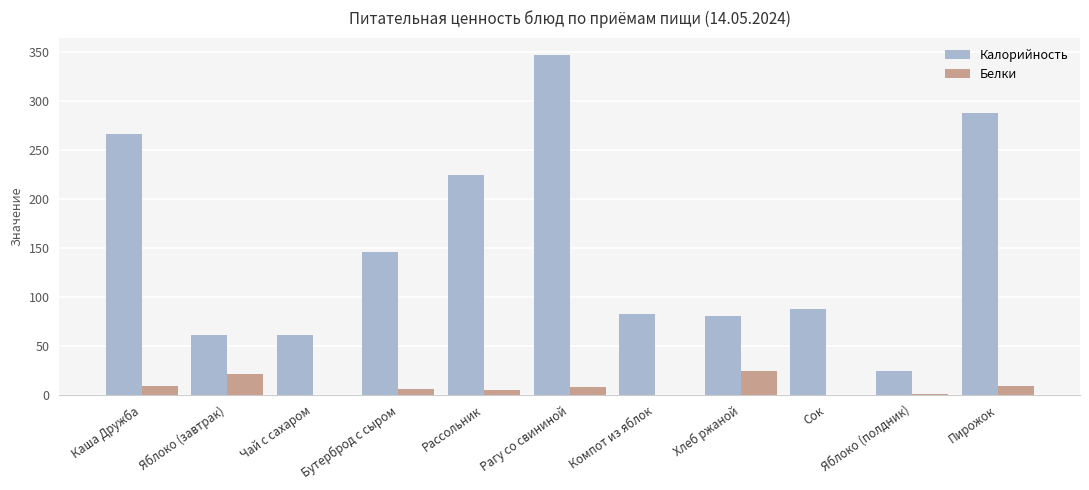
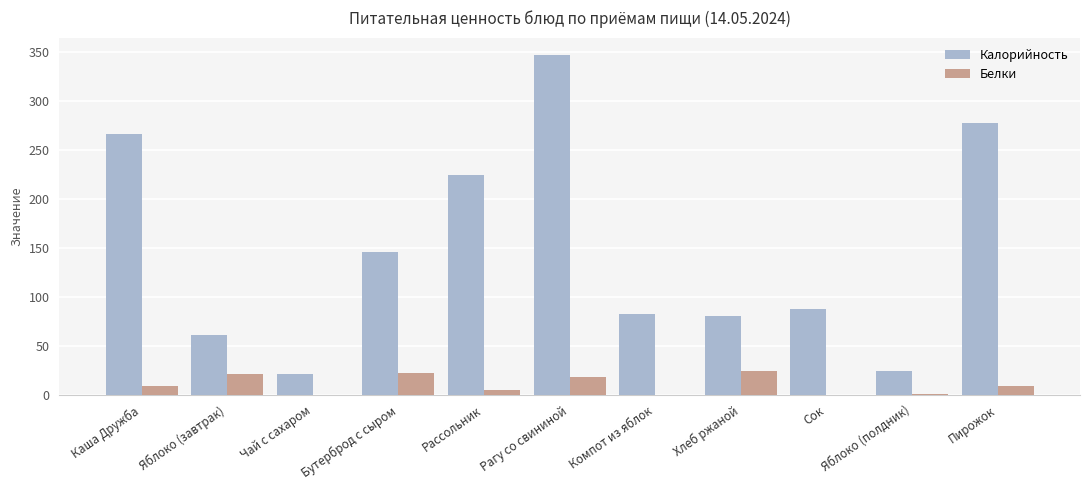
  {
    "Калорийность": {
      "Каша Дружба": 270,
      "Яблоко (завтрак)": 60,
-     "Чай с сахаром": 60,
+     "Чай с сахаром": 20,
      "Бутерброд с сыром": 150,
      "Рассольник": 220,
      "Рагу со свининой": 350,
      "Компот из яблок": 80,
      "Хлеб ржаной": 80,
      "Сок": 90,
      "Яблоко (полдник)": 20,
-     "Пирожок": 290
+     "Пирожок": 280
    },
    "Белки": {
      "Каша Дружба": 10,
      "Яблоко (завтрак)": 20,
-     "Бутерброд с сыром": 10,
+     "Бутерброд с сыром": 20,
      "Рассольник": 10,
-     "Рагу со свининой": 10,
+     "Рагу со свининой": 20,
      "Хлеб ржаной": 20,
      "Сок": 0,
      "Пирожок": 10
    }
  }
